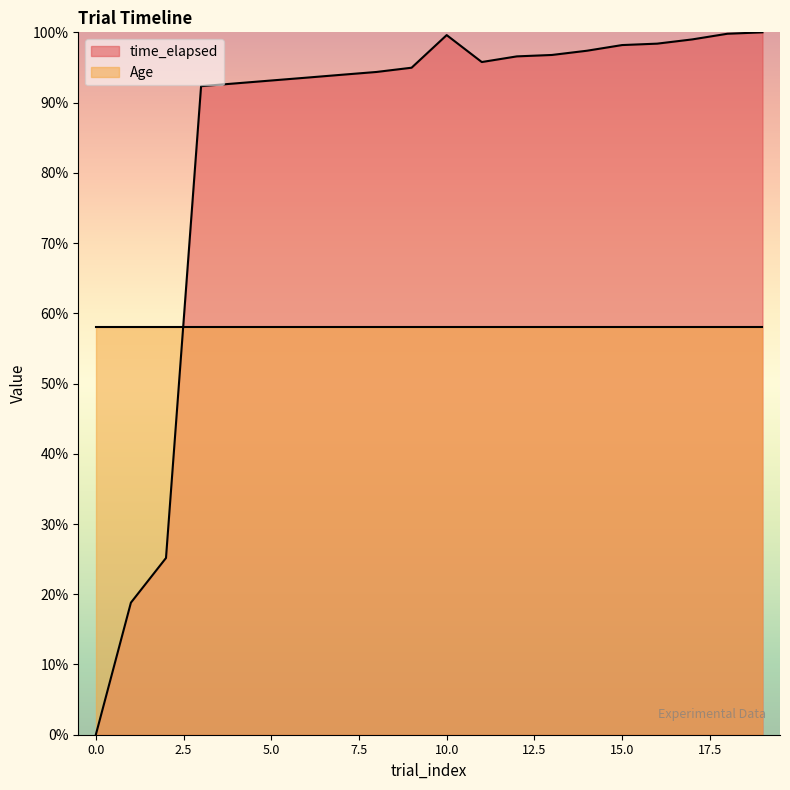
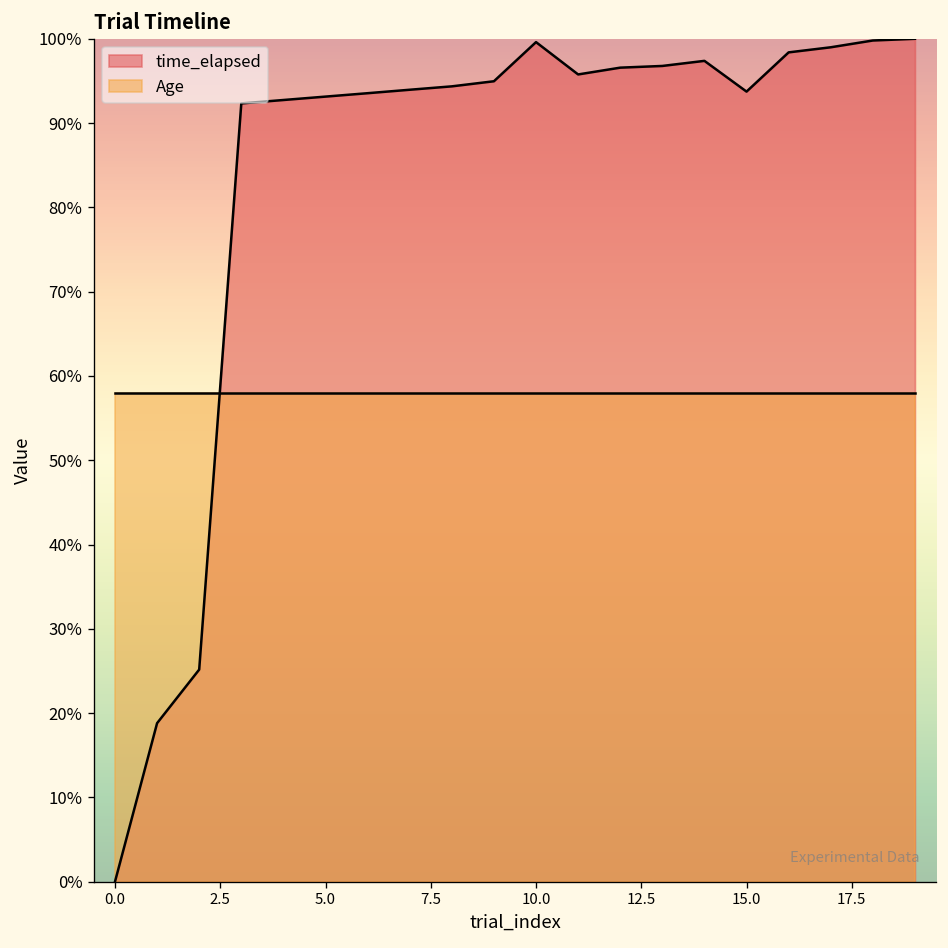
  {
    "time_elapsed": {
      "0.0": "0%",
      "5.0": "93%",
      "10.0": "100%",
-     "15.0": "98%"
+     "15.0": "94%"
    },
    "Age": {
      "0.0": "58%",
      "5.0": "58%",
      "10.0": "58%",
      "15.0": "58%"
    }
  }
